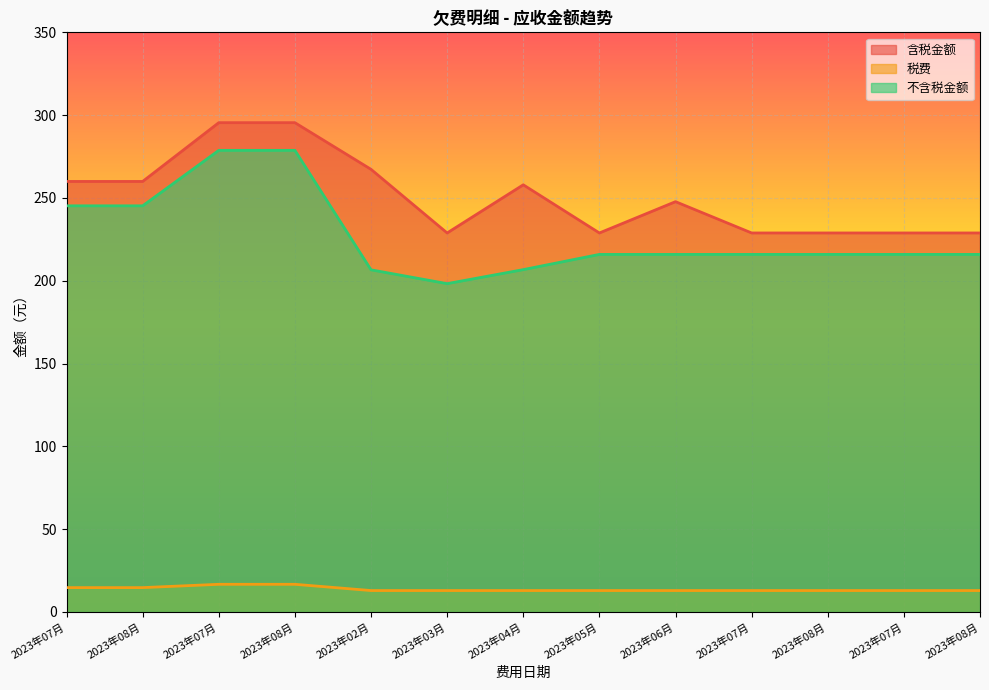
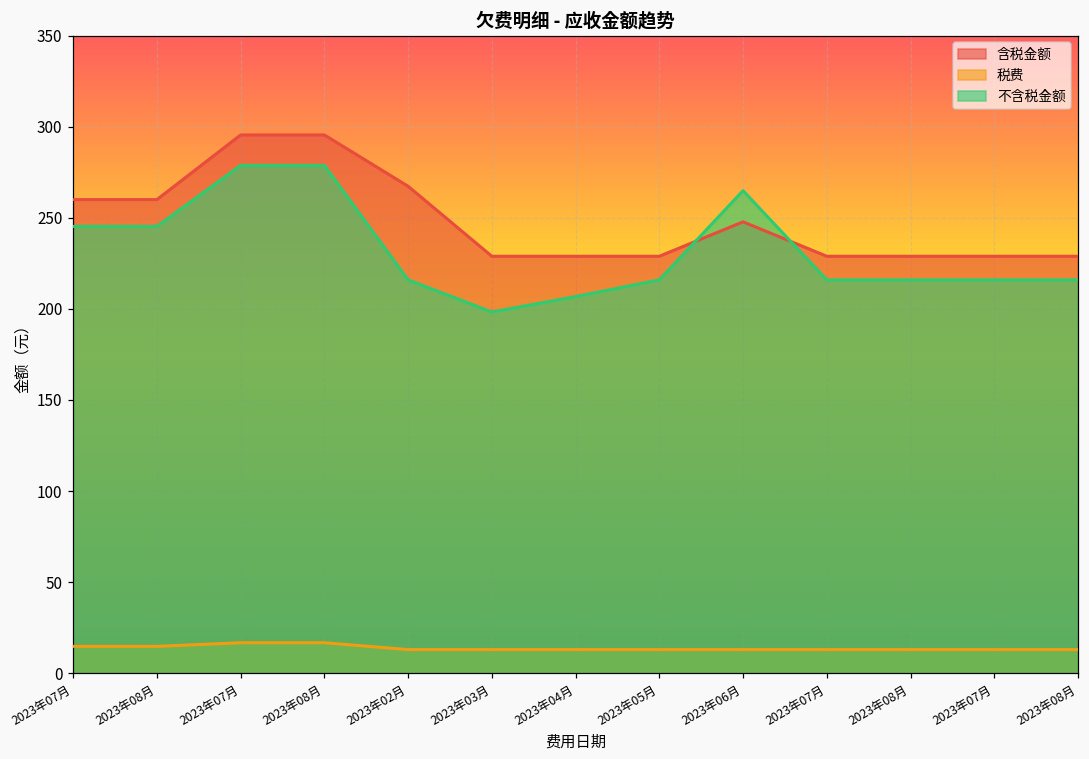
  {
    "含税金额": {
      "2023年02月": 267,
      "2023年03月": 229,
-     "2023年04月": 258,
+     "2023年04月": 229,
      "2023年05月": 229,
      "2023年06月": 248
    },
    "税费": {
      "2023年02月": 13,
      "2023年03月": 13,
      "2023年04月": 13,
      "2023年05月": 13,
      "2023年06月": 13
    },
    "不含税金额": {
-     "2023年02月": 207,
+     "2023年02月": 216,
      "2023年03月": 198,
      "2023年04月": 207,
      "2023年05月": 216,
-     "2023年06月": 216
+     "2023年06月": 265
    }
  }
